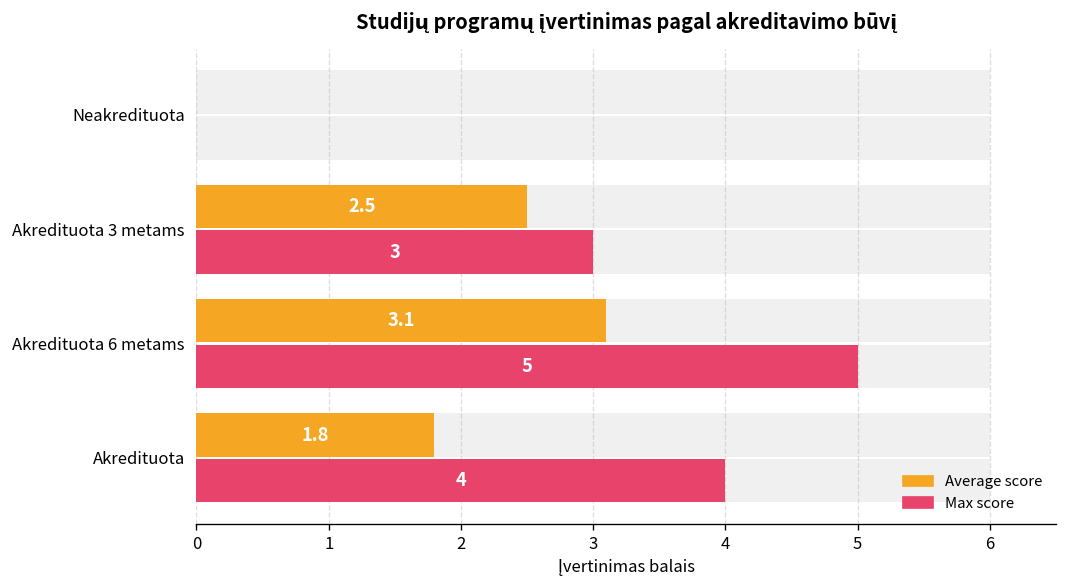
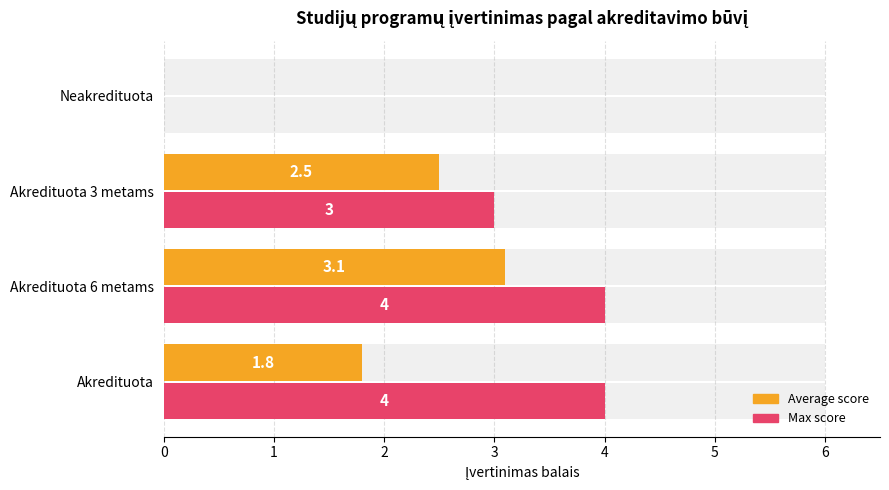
  {
    "Average score": {
      "Neakredituota": 0.00
    },
    "Max score": {
-     "Akredituota 6 metams": 5
+     "Akredituota 6 metams": 4
    }
  }
